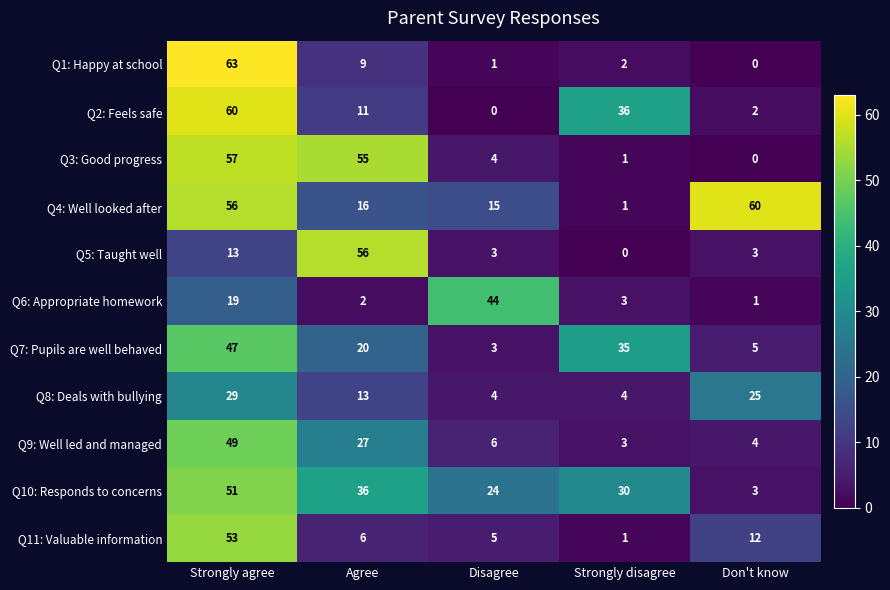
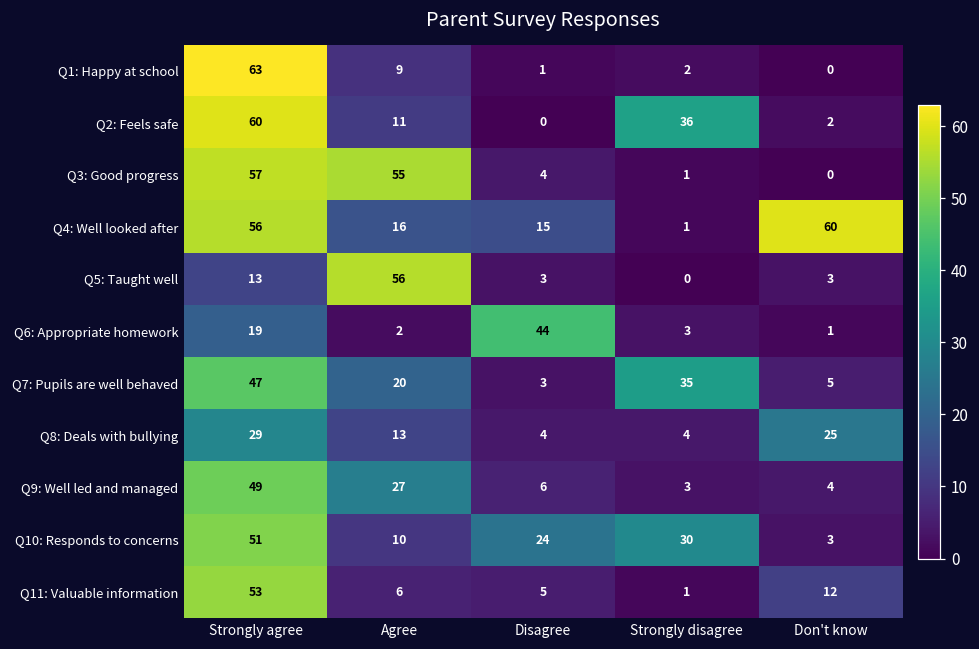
  {
    "Q1: Happy at school": {
      "Strongly agree": 63,
      "Agree": 9,
      "Disagree": 1,
      "Strongly disagree": 2,
      "Don't know": 0
    },
    "Q2: Feels safe": {
      "Strongly agree": 60,
      "Agree": 11,
      "Disagree": 0,
      "Strongly disagree": 36,
      "Don't know": 2
    },
    "Q3: Good progress": {
      "Strongly agree": 57,
      "Agree": 55,
      "Disagree": 4,
      "Strongly disagree": 1,
      "Don't know": 0
    },
    "Q4: Well looked after": {
      "Strongly agree": 56,
      "Agree": 16,
      "Disagree": 15,
      "Strongly disagree": 1,
      "Don't know": 60
    },
    "Q5: Taught well": {
      "Strongly agree": 13,
      "Agree": 56,
      "Disagree": 3,
      "Strongly disagree": 0,
      "Don't know": 3
    },
    "Q6: Appropriate homework": {
      "Strongly agree": 19,
      "Agree": 2,
      "Disagree": 44,
      "Strongly disagree": 3,
      "Don't know": 1
    },
    "Q7: Pupils are well behaved": {
      "Strongly agree": 47,
      "Agree": 20,
      "Disagree": 3,
      "Strongly disagree": 35,
      "Don't know": 5
    },
    "Q8: Deals with bullying": {
      "Strongly agree": 29,
      "Agree": 13,
      "Disagree": 4,
      "Strongly disagree": 4,
      "Don't know": 25
    },
    "Q9: Well led and managed": {
      "Strongly agree": 49,
      "Agree": 27,
      "Disagree": 6,
      "Strongly disagree": 3,
      "Don't know": 4
    },
    "Q10: Responds to concerns": {
      "Strongly agree": 51,
-     "Agree": 36,
+     "Agree": 10,
      "Disagree": 24,
      "Strongly disagree": 30,
      "Don't know": 3
    },
    "Q11: Valuable information": {
      "Strongly agree": 53,
      "Agree": 6,
      "Disagree": 5,
      "Strongly disagree": 1,
      "Don't know": 12
    }
  }
